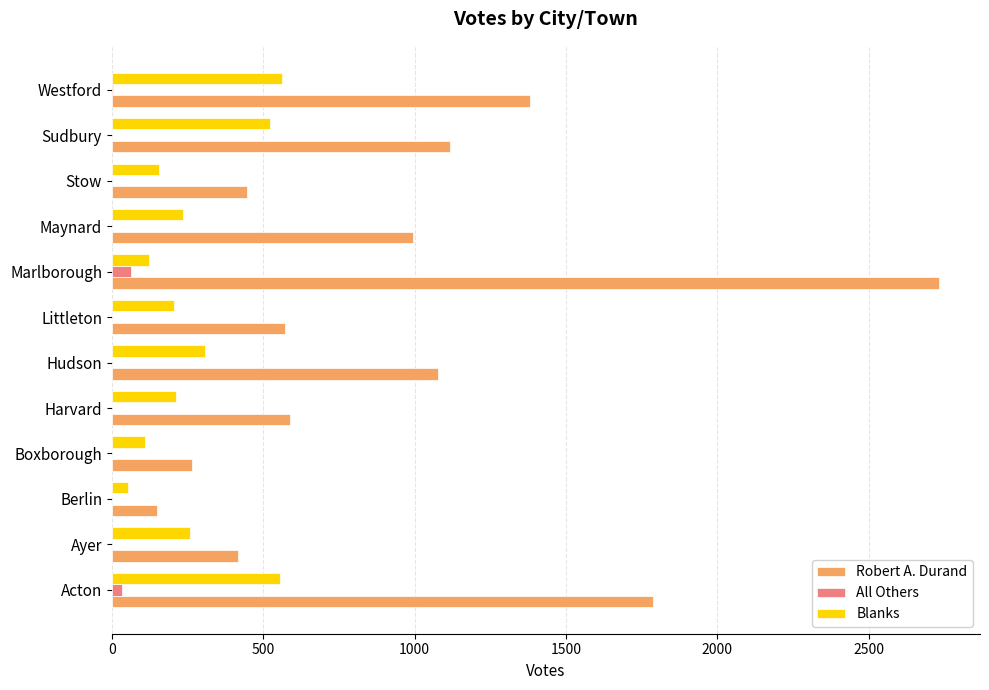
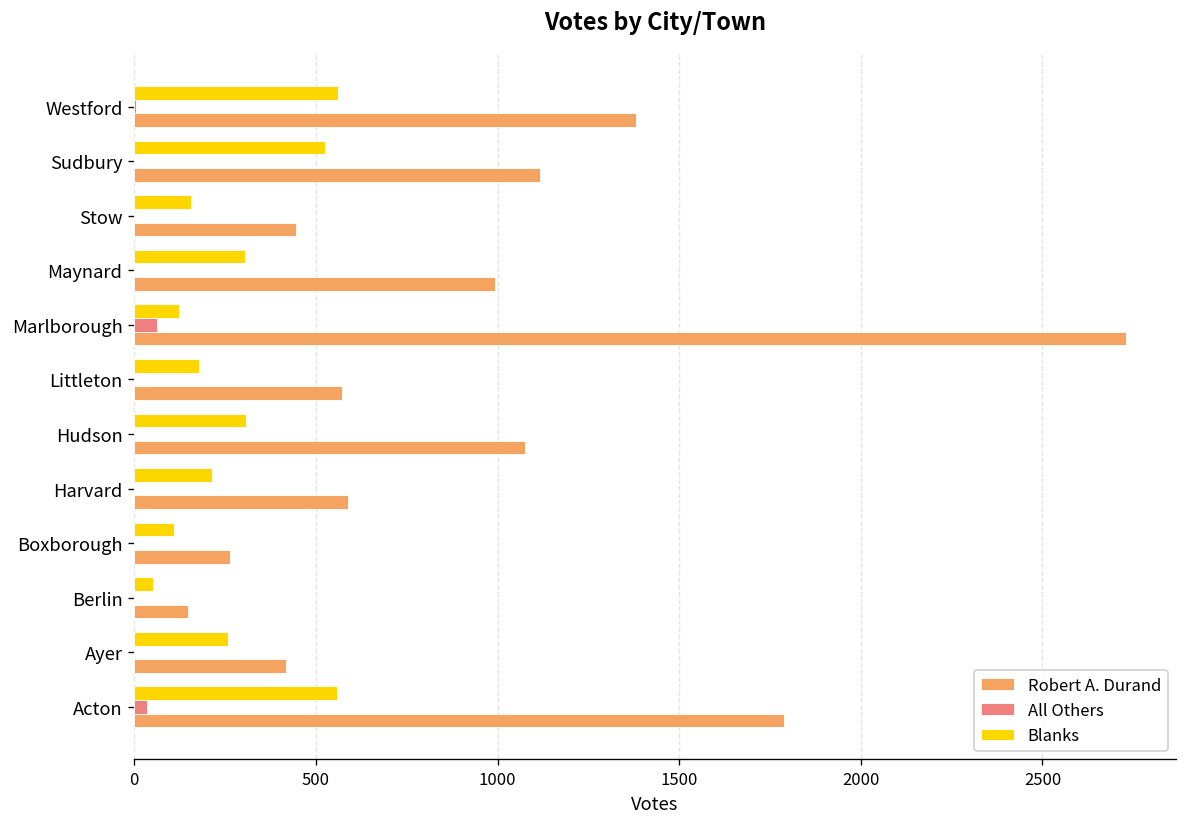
  {
    "Blanks": {
      "Westford": 560,
      "Sudbury": 520,
      "Stow": 160,
-     "Maynard": 240,
+     "Maynard": 310,
      "Marlborough": 120,
-     "Littleton": 210,
+     "Littleton": 180,
      "Hudson": 310,
      "Harvard": 210,
      "Boxborough": 110,
      "Berlin": 50,
      "Ayer": 260,
      "Acton": 560
    }
  }
